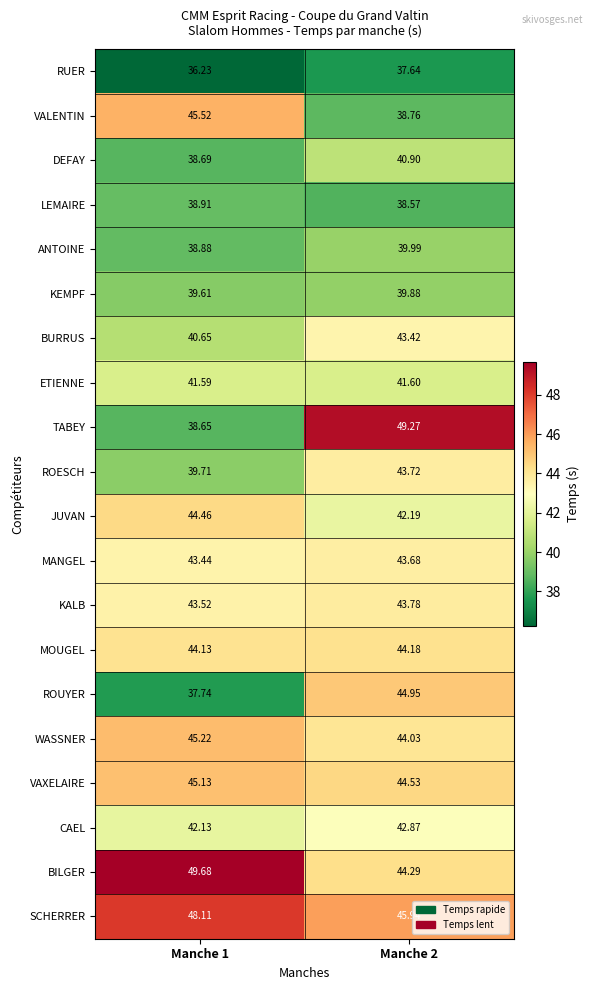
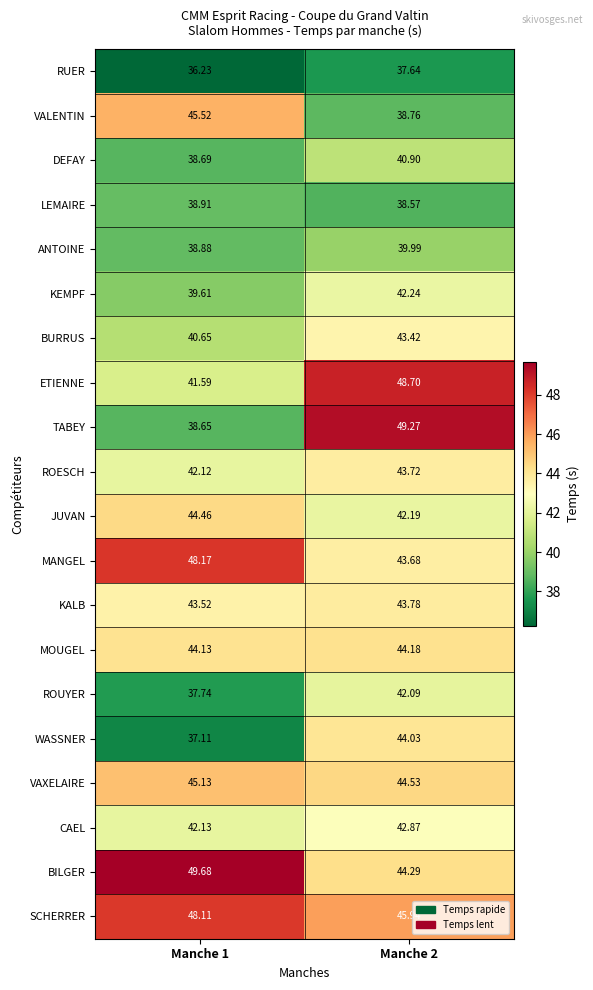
  {
    "RUER": {
      "Manche 1": 36.23,
      "Manche 2": 37.64
    },
    "VALENTIN": {
      "Manche 1": 45.52,
      "Manche 2": 38.76
    },
    "DEFAY": {
      "Manche 1": 38.69,
      "Manche 2": 40.90
    },
    "LEMAIRE": {
      "Manche 1": 38.91,
      "Manche 2": 38.57
    },
    "ANTOINE": {
      "Manche 1": 38.88,
      "Manche 2": 39.99
    },
    "KEMPF": {
      "Manche 1": 39.61,
-     "Manche 2": 39.88
+     "Manche 2": 42.24
    },
    "BURRUS": {
      "Manche 1": 40.65,
      "Manche 2": 43.42
    },
    "ETIENNE": {
      "Manche 1": 41.59,
-     "Manche 2": 41.60
+     "Manche 2": 48.70
    },
    "TABEY": {
      "Manche 1": 38.65,
      "Manche 2": 49.27
    },
    "ROESCH": {
-     "Manche 1": 39.71,
+     "Manche 1": 42.12,
      "Manche 2": 43.72
    },
    "JUVAN": {
      "Manche 1": 44.46,
      "Manche 2": 42.19
    },
    "MANGEL": {
-     "Manche 1": 43.44,
+     "Manche 1": 48.17,
      "Manche 2": 43.68
    },
    "KALB": {
      "Manche 1": 43.52,
      "Manche 2": 43.78
    },
    "MOUGEL": {
      "Manche 1": 44.13,
      "Manche 2": 44.18
    },
    "ROUYER": {
      "Manche 1": 37.74,
-     "Manche 2": 44.95
+     "Manche 2": 42.09
    },
    "WASSNER": {
-     "Manche 1": 45.22,
+     "Manche 1": 37.11,
      "Manche 2": 44.03
    },
    "VAXELAIRE": {
      "Manche 1": 45.13,
      "Manche 2": 44.53
    },
    "CAEL": {
      "Manche 1": 42.13,
      "Manche 2": 42.87
    },
    "BILGER": {
      "Manche 1": 49.68,
      "Manche 2": 44.29
    },
    "SCHERRER": {
      "Manche 1": 48.11
    }
  }
